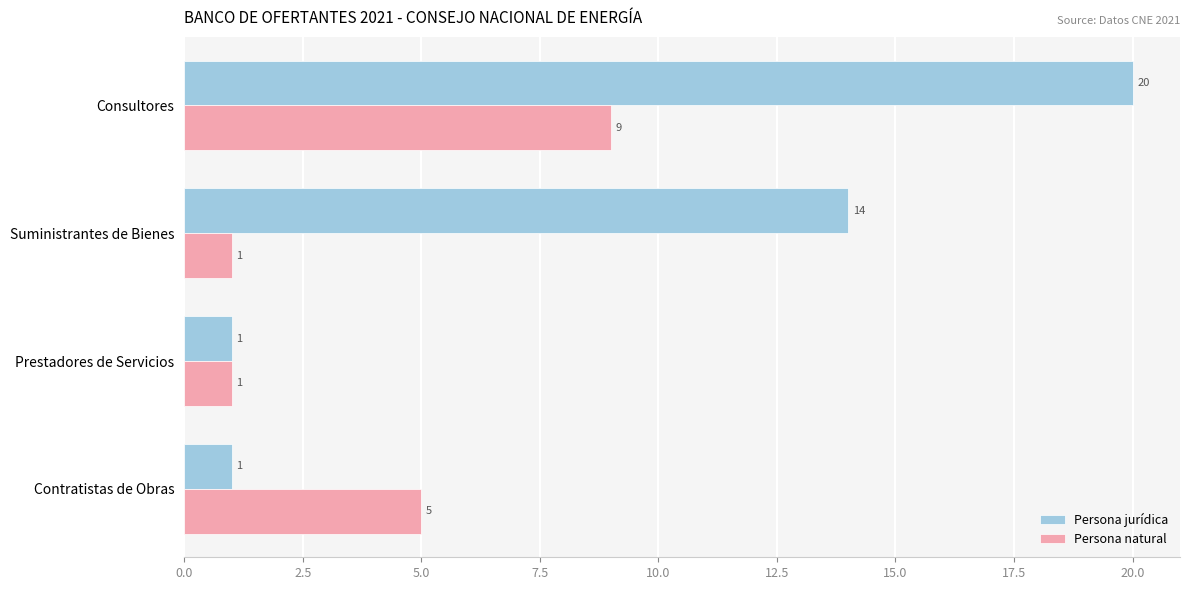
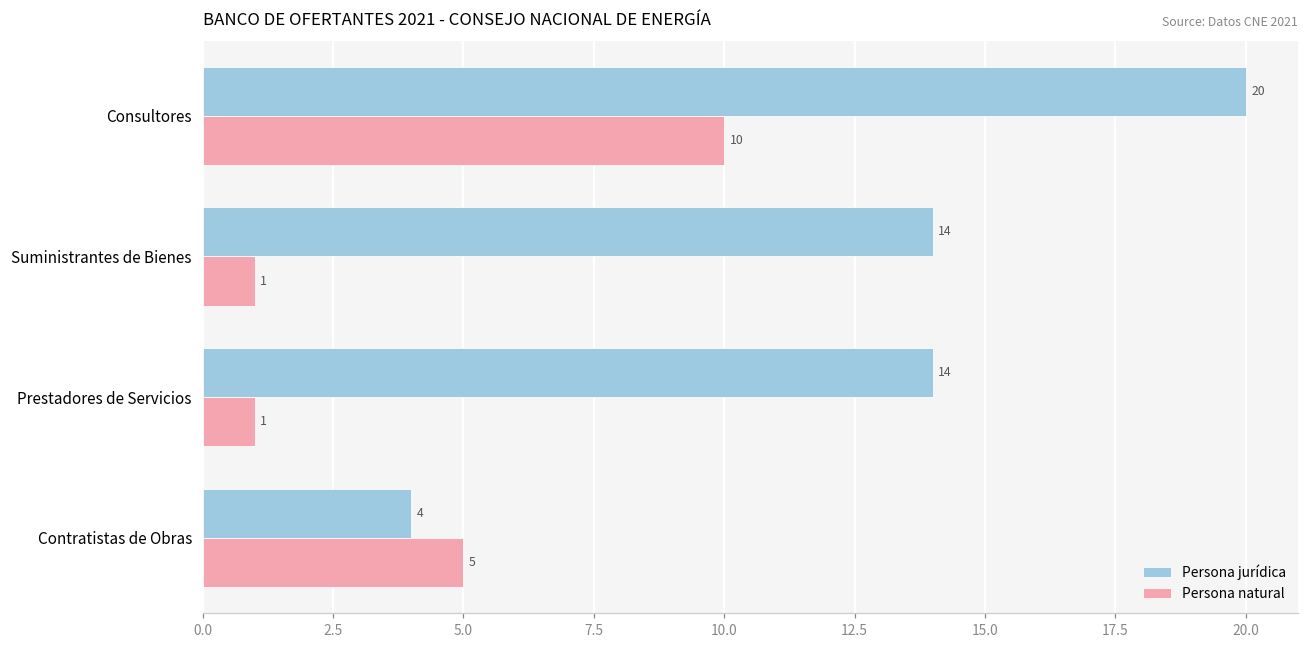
  {
    "Persona jurídica": {
      "Consultores": 20,
      "Suministrantes de Bienes": 14,
-     "Prestadores de Servicios": 1,
-     "Contratistas de Obras": 1
+     "Prestadores de Servicios": 14,
+     "Contratistas de Obras": 4
    },
    "Persona natural": {
-     "Consultores": 9,
+     "Consultores": 10,
      "Suministrantes de Bienes": 1,
      "Prestadores de Servicios": 1,
      "Contratistas de Obras": 5
    }
  }
